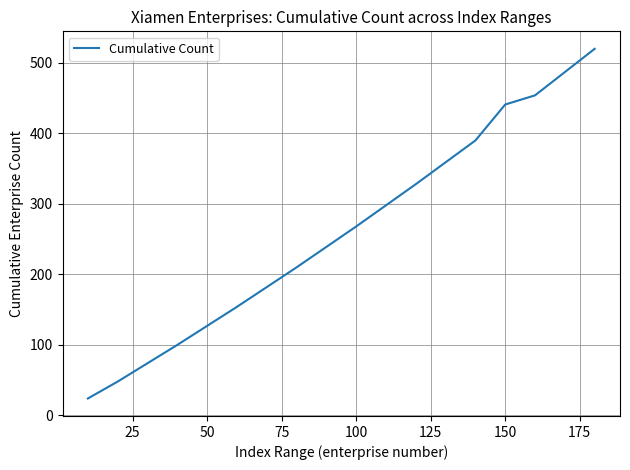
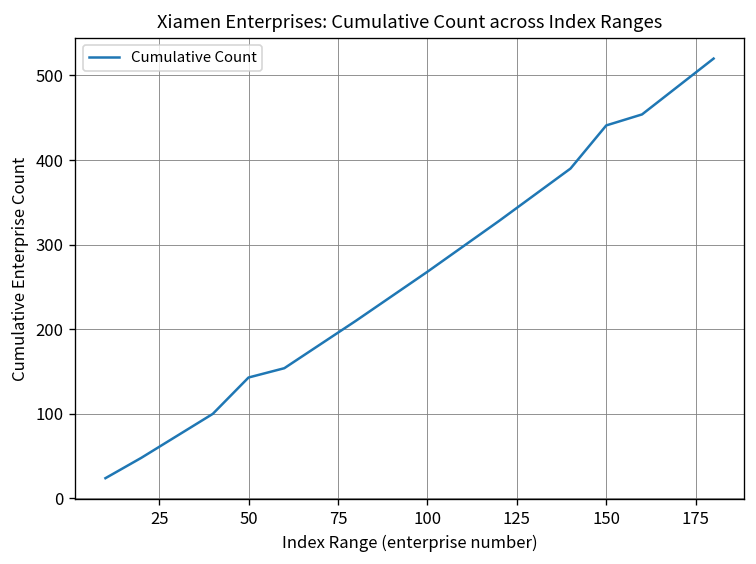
  {
-   "50": 130,
+   "50": 140,
    "100": 270,
    "150": 440
  }
